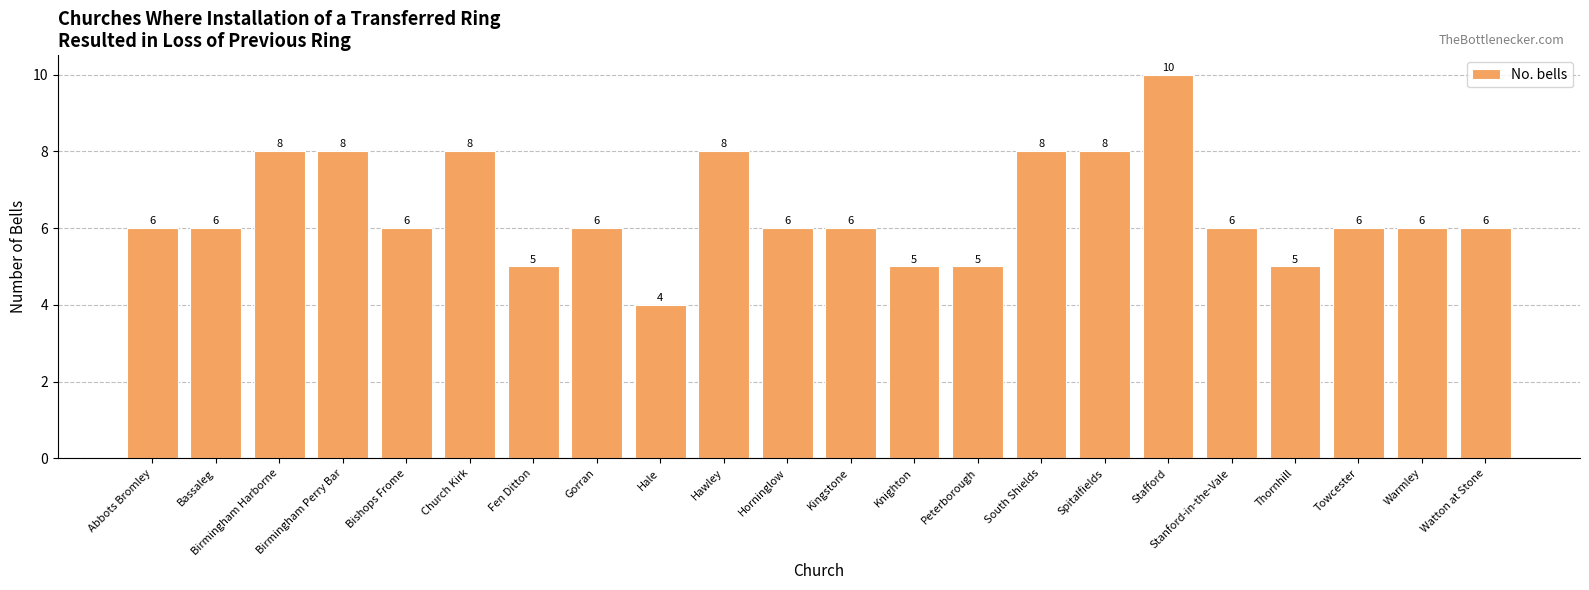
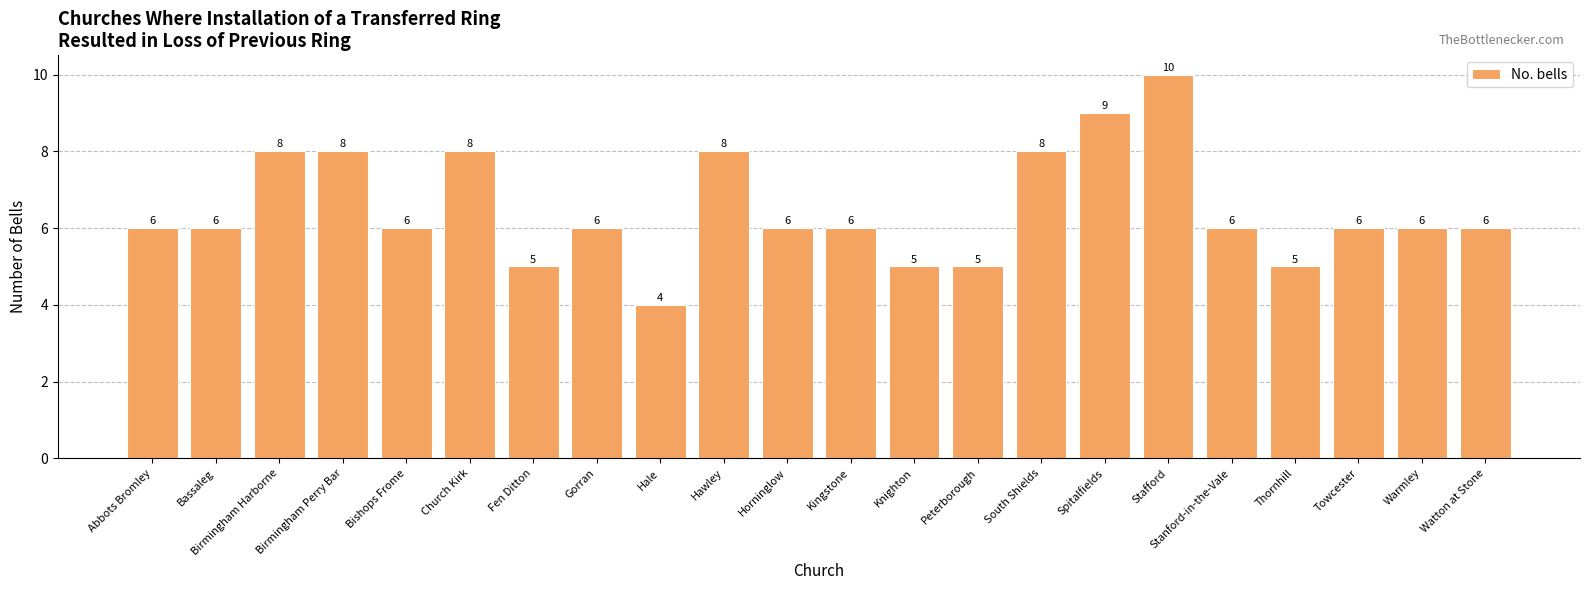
  {
    "Abbots Bromley": 6,
    "Bassaleg": 6,
    "Birmingham Harborne": 8,
    "Birmingham Perry Bar": 8,
    "Bishops Frome": 6,
    "Church Kirk": 8,
    "Fen Ditton": 5,
    "Gorran": 6,
    "Hale": 4,
    "Hawley": 8,
    "Horninglow": 6,
    "Kingstone": 6,
    "Knighton": 5,
    "Peterborough": 5,
    "South Shields": 8,
-   "Spitalfields": 8,
+   "Spitalfields": 9,
    "Stafford": 10,
    "Stanford-in-the-Vale": 6,
    "Thornhill": 5,
    "Towcester": 6,
    "Warmley": 6,
    "Watton at Stone": 6
  }
